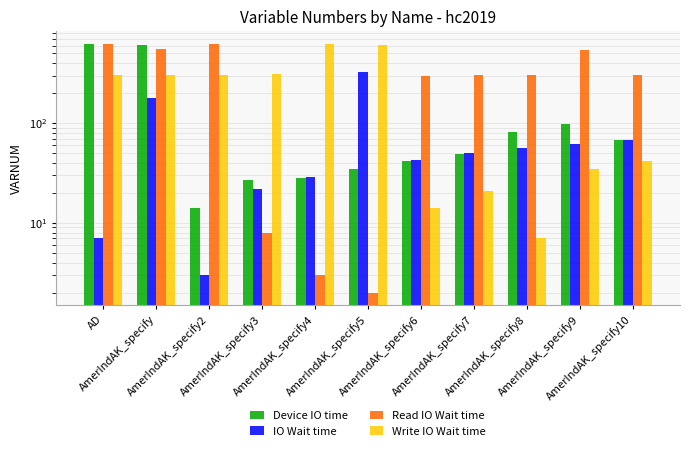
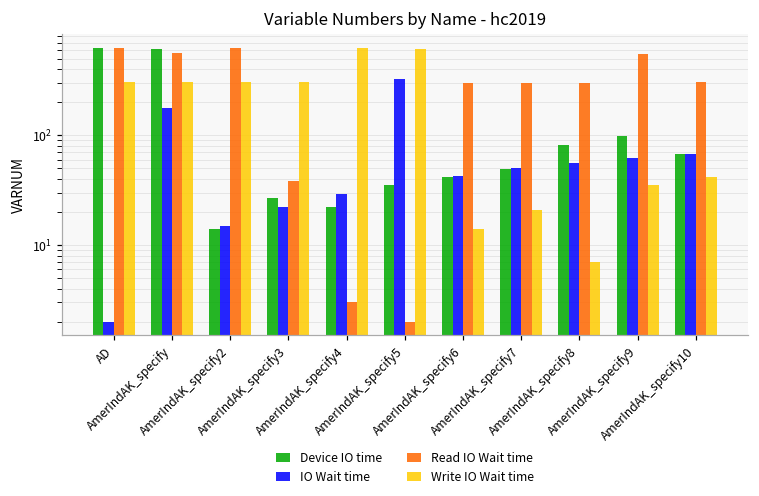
  {
    "Device IO time": {
      "AD": 600,
      "AmerIndAK_specify": 600,
      "AmerIndAK_specify2": 14,
      "AmerIndAK_specify3": 27,
-     "AmerIndAK_specify4": 28,
+     "AmerIndAK_specify4": 22,
      "AmerIndAK_specify5": 35,
      "AmerIndAK_specify6": 42,
      "AmerIndAK_specify7": 50,
      "AmerIndAK_specify8": 80,
      "AmerIndAK_specify9": 100,
      "AmerIndAK_specify10": 70
    },
    "IO Wait time": {
-     "AD": 7,
+     "AD": 2,
      "AmerIndAK_specify": 180,
-     "AmerIndAK_specify2": 3,
+     "AmerIndAK_specify2": 15,
      "AmerIndAK_specify3": 22,
      "AmerIndAK_specify4": 29,
      "AmerIndAK_specify5": 330,
      "AmerIndAK_specify6": 43,
      "AmerIndAK_specify7": 50,
      "AmerIndAK_specify8": 60,
      "AmerIndAK_specify9": 60,
      "AmerIndAK_specify10": 70
    },
    "Read IO Wait time": {
      "AD": 600,
      "AmerIndAK_specify": 600,
      "AmerIndAK_specify2": 600,
-     "AmerIndAK_specify3": 8,
+     "AmerIndAK_specify3": 38,
      "AmerIndAK_specify4": 3,
      "AmerIndAK_specify5": 2,
      "AmerIndAK_specify6": 300,
      "AmerIndAK_specify7": 300,
      "AmerIndAK_specify8": 300,
      "AmerIndAK_specify9": 500,
      "AmerIndAK_specify10": 300
    },
    "Write IO Wait time": {
      "AD": 310,
      "AmerIndAK_specify": 310,
      "AmerIndAK_specify2": 310,
      "AmerIndAK_specify3": 310,
      "AmerIndAK_specify4": 600,
      "AmerIndAK_specify5": 600,
      "AmerIndAK_specify6": 14,
      "AmerIndAK_specify7": 21,
      "AmerIndAK_specify8": 7,
      "AmerIndAK_specify9": 35,
      "AmerIndAK_specify10": 42
    }
  }
